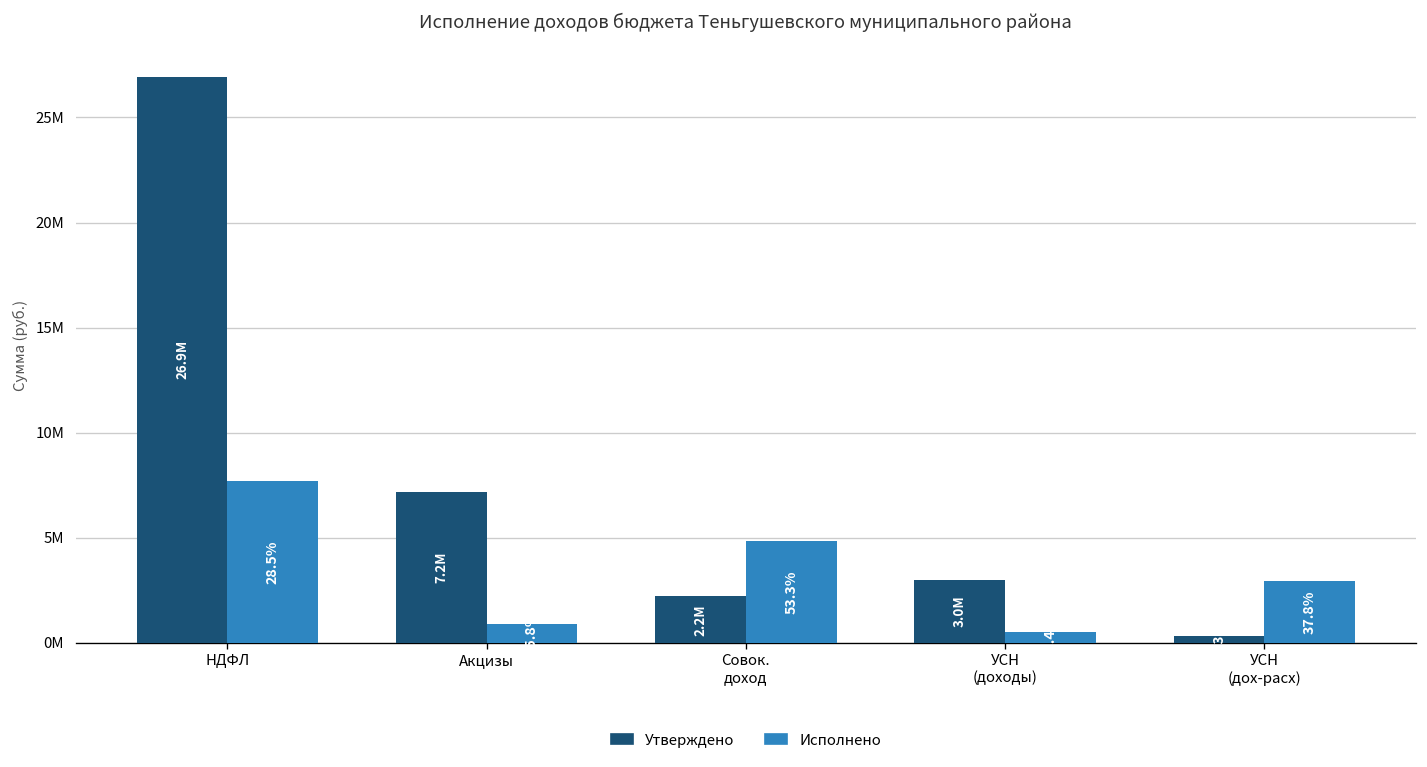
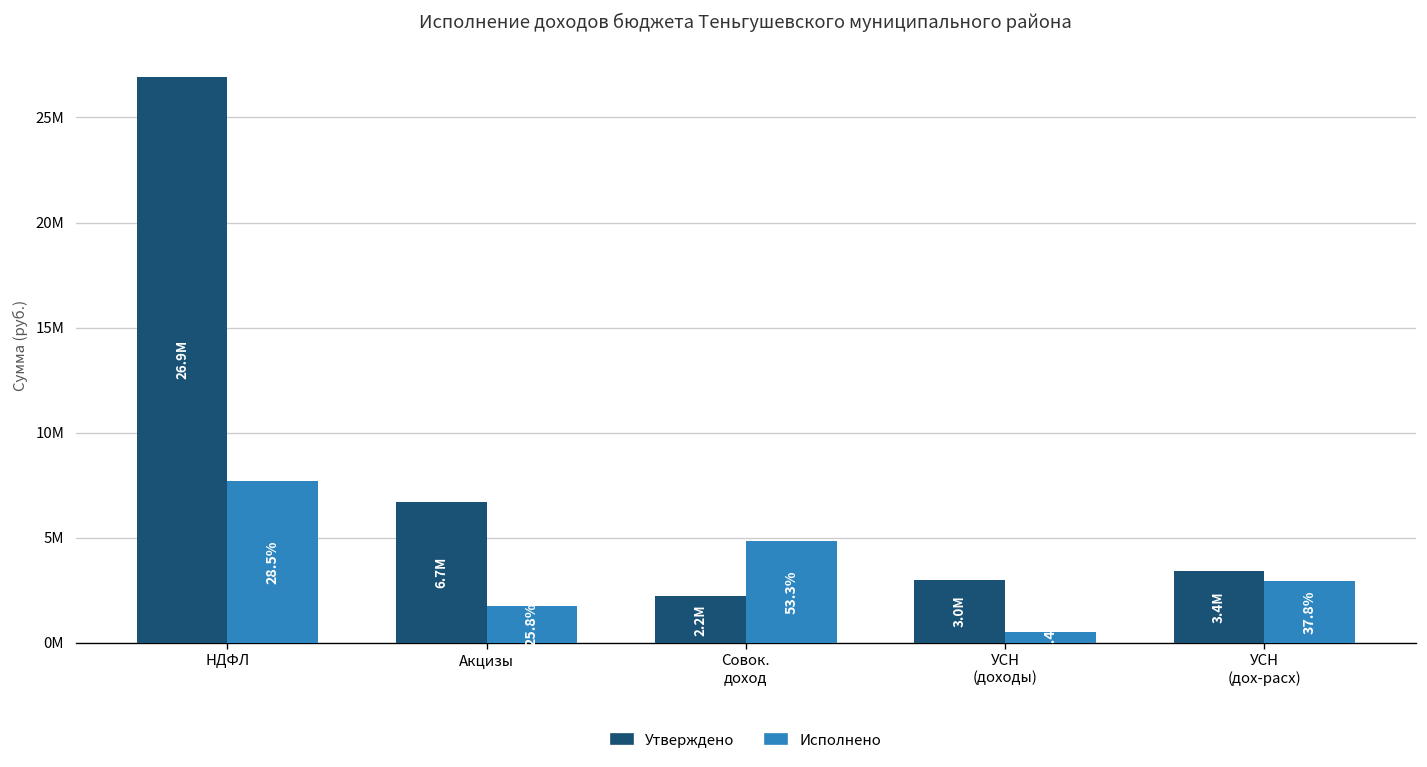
  {
    "Утверждено": {
-     "Акцизы": "7.2М",
-     "УСН (дох-расх)": "0.3М"
+     "Акцизы": "6.7М",
+     "УСН (дох-расх)": "3.4М"
    },
    "Исполнено": {
-     "Акцизы": "0.9М",
+     "Акцизы": "1.7М",
      "УСН (доходы)": "0.5М"
    }
  }
